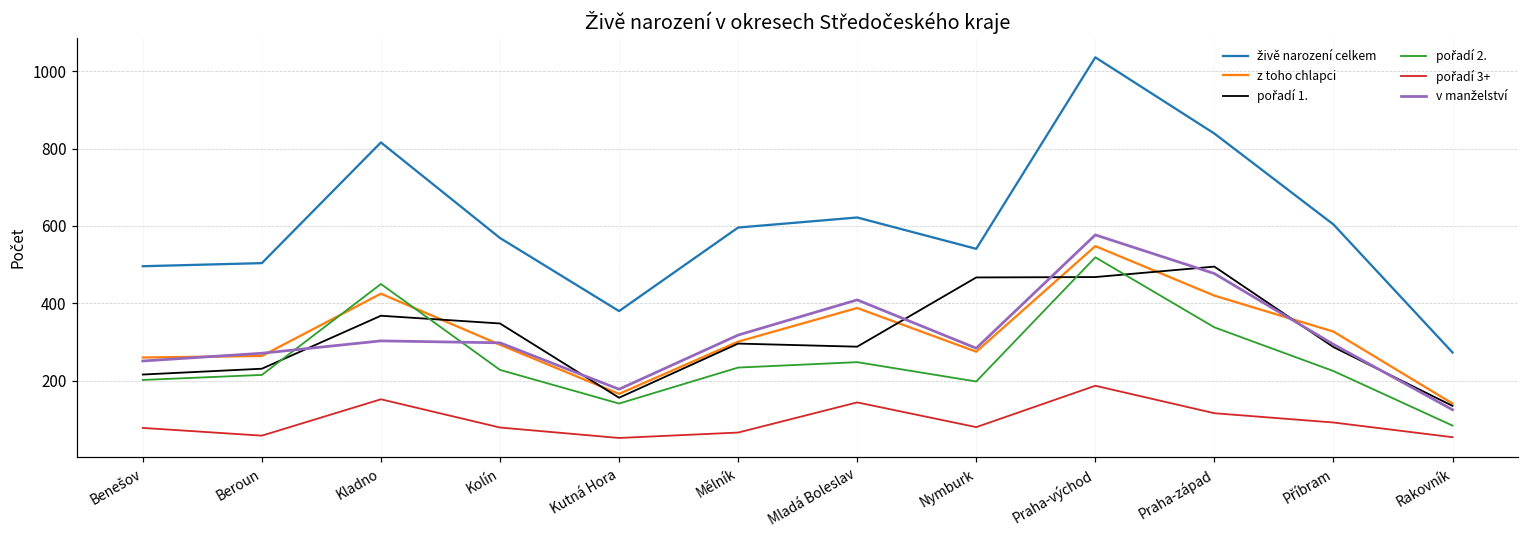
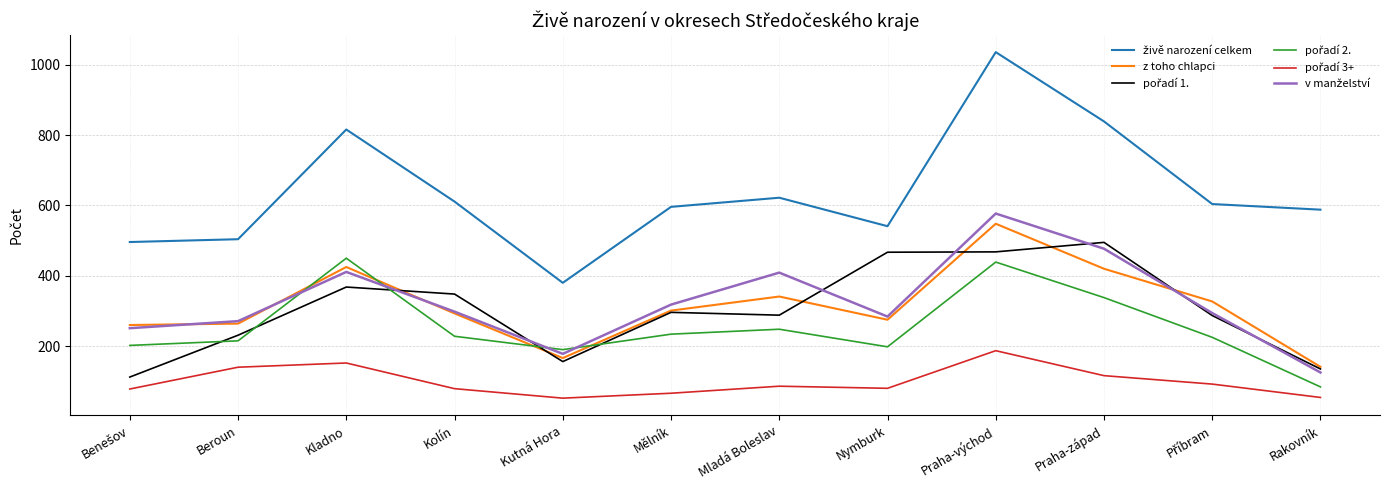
  {
    "živě narození celkem": {
      "Benešov": 500,
      "Beroun": 500,
      "Kladno": 820,
-     "Kolín": 570,
+     "Kolín": 610,
      "Kutná Hora": 380,
      "Mělník": 600,
      "Mladá Boleslav": 620,
      "Nymburk": 540,
      "Praha-východ": 1040,
      "Praha-západ": 840,
      "Příbram": 600,
-     "Rakovník": 270
+     "Rakovník": 590
    },
    "z toho chlapci": {
      "Benešov": 260,
      "Kladno": 430,
      "Kutná Hora": 170,
-     "Mladá Boleslav": 390,
+     "Mladá Boleslav": 340,
      "Nymburk": 280,
      "Praha-východ": 550,
      "Praha-západ": 420,
      "Příbram": 330
    },
    "pořadí 1.": {
-     "Benešov": 220,
+     "Benešov": 110,
      "Beroun": 230,
      "Kladno": 370,
      "Kolín": 350,
      "Kutná Hora": 160,
      "Mladá Boleslav": 290,
      "Nymburk": 470,
      "Praha-východ": 470,
      "Praha-západ": 500
    },
    "pořadí 2.": {
      "Benešov": 200,
      "Beroun": 220,
      "Kladno": 450,
      "Kolín": 230,
-     "Kutná Hora": 140,
+     "Kutná Hora": 190,
      "Mělník": 230,
      "Mladá Boleslav": 250,
      "Nymburk": 200,
-     "Praha-východ": 520,
+     "Praha-východ": 440,
      "Praha-západ": 340,
      "Příbram": 230,
      "Rakovník": 80
    },
    "pořadí 3+": {
      "Benešov": 80,
-     "Beroun": 60,
+     "Beroun": 140,
      "Kladno": 150,
      "Kolín": 80,
      "Kutná Hora": 50,
      "Mělník": 70,
-     "Mladá Boleslav": 140,
+     "Mladá Boleslav": 90,
      "Nymburk": 80,
      "Praha-východ": 190,
      "Praha-západ": 120,
      "Příbram": 90,
      "Rakovník": 50
    },
    "v manželství": {
      "Benešov": 250,
-     "Kladno": 300,
+     "Kladno": 410,
      "Kutná Hora": 180,
      "Mělník": 320,
      "Mladá Boleslav": 410,
      "Nymburk": 280,
      "Praha-východ": 580,
      "Praha-západ": 480,
      "Rakovník": 130
    }
  }
